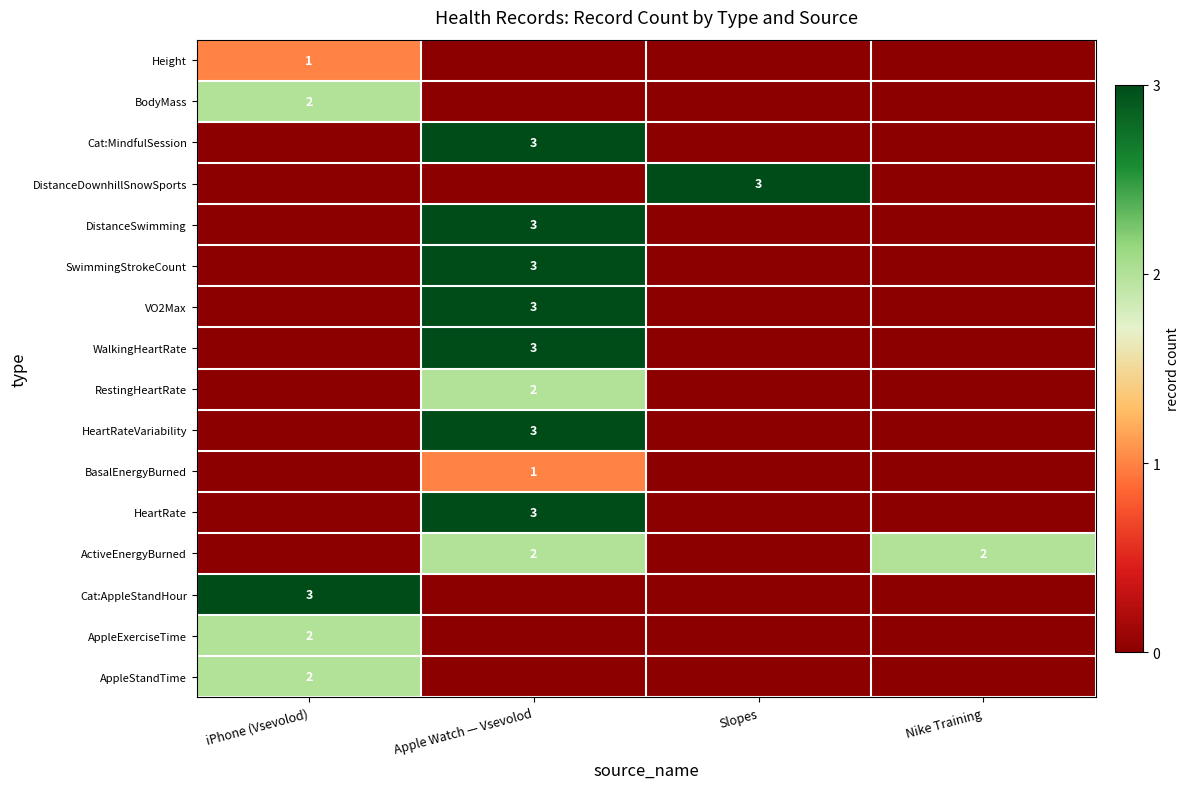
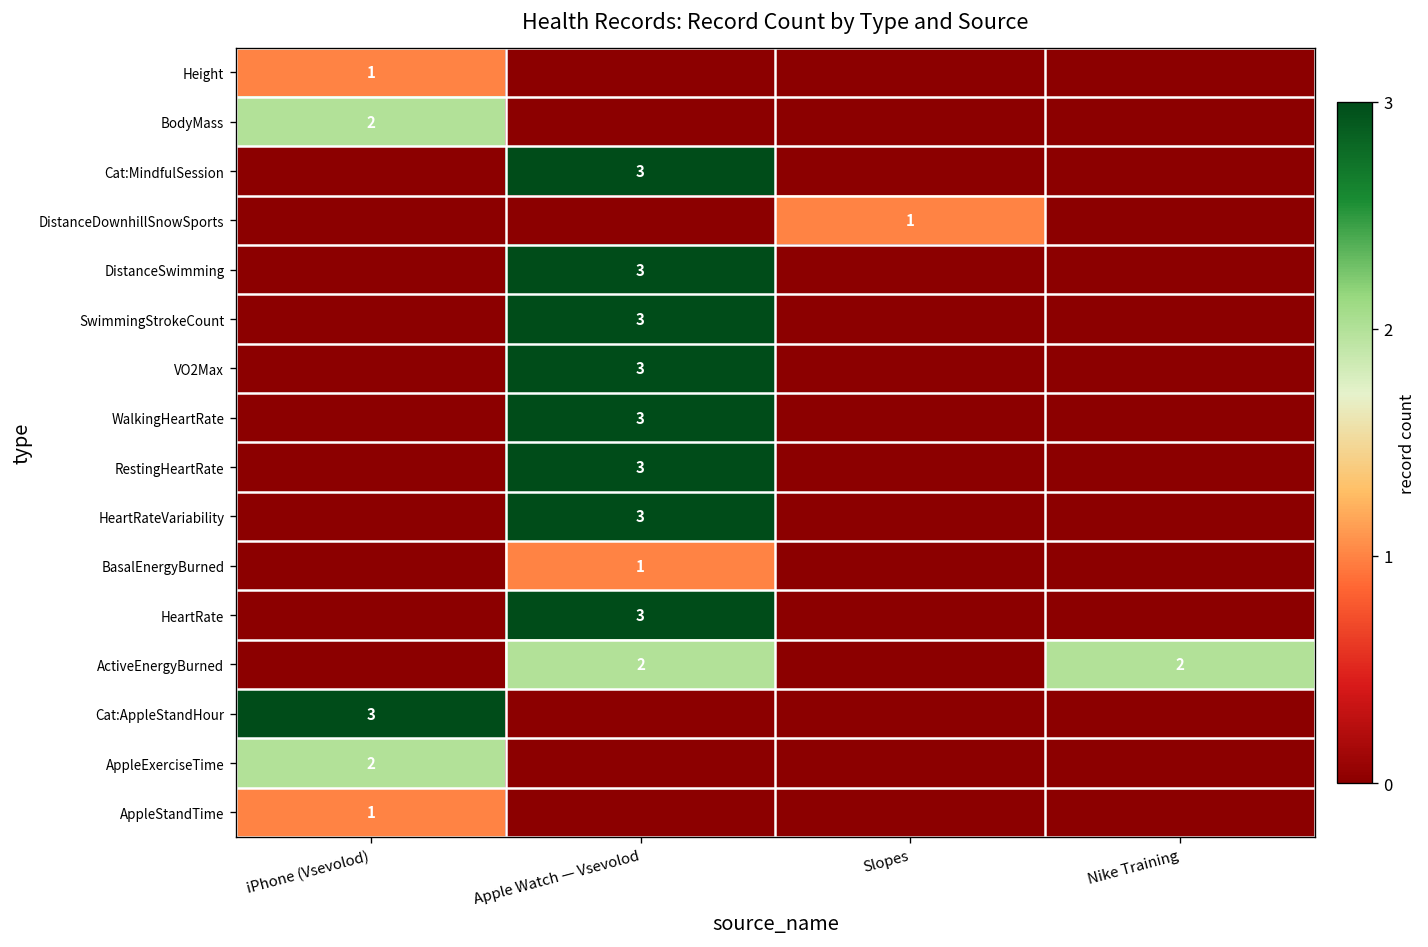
  {
    "Height": {
      "iPhone (Vsevolod)": 1
    },
    "BodyMass": {
      "iPhone (Vsevolod)": 2
    },
    "Cat:MindfulSession": {
      "Apple Watch — Vsevolod": 3
    },
    "DistanceDownhillSnowSports": {
-     "Slopes": 3
+     "Slopes": 1
    },
    "DistanceSwimming": {
      "Apple Watch — Vsevolod": 3
    },
    "SwimmingStrokeCount": {
      "Apple Watch — Vsevolod": 3
    },
    "VO2Max": {
      "Apple Watch — Vsevolod": 3
    },
    "WalkingHeartRate": {
      "Apple Watch — Vsevolod": 3
    },
    "RestingHeartRate": {
-     "Apple Watch — Vsevolod": 2
+     "Apple Watch — Vsevolod": 3
    },
    "HeartRateVariability": {
      "Apple Watch — Vsevolod": 3
    },
    "BasalEnergyBurned": {
      "Apple Watch — Vsevolod": 1
    },
    "HeartRate": {
      "Apple Watch — Vsevolod": 3
    },
    "ActiveEnergyBurned": {
      "Apple Watch — Vsevolod": 2,
      "Nike Training": 2
    },
    "Cat:AppleStandHour": {
      "iPhone (Vsevolod)": 3
    },
    "AppleExerciseTime": {
      "iPhone (Vsevolod)": 2
    },
    "AppleStandTime": {
-     "iPhone (Vsevolod)": 2
+     "iPhone (Vsevolod)": 1
    }
  }
